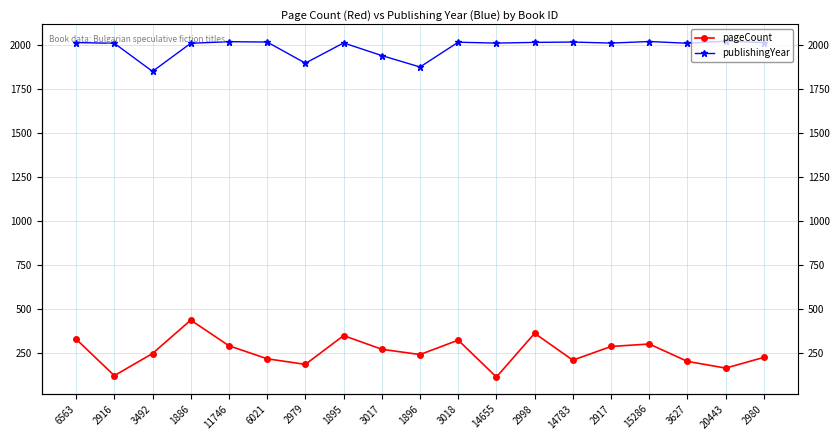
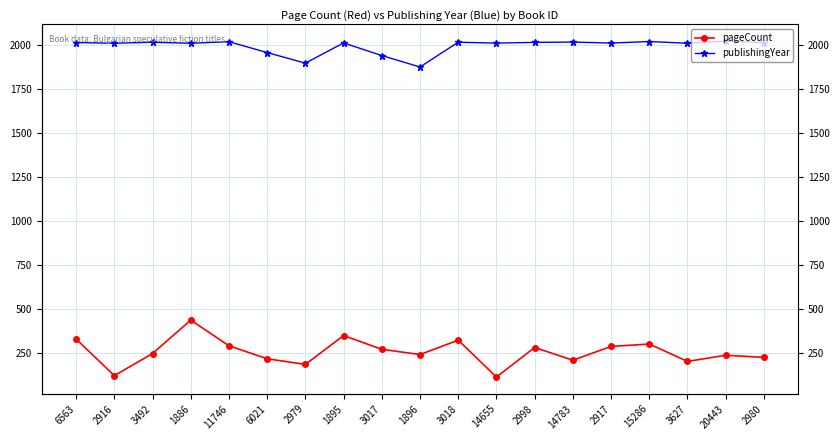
  {
    "pageCount": {
      "6563": 330,
      "2916": 120,
      "3492": 250,
      "1886": 440,
      "11746": 290,
      "6021": 220,
      "2979": 180,
      "1895": 350,
      "3017": 270,
      "1896": 240,
      "3018": 320,
      "14655": 110,
-     "2998": 360,
+     "2998": 280,
      "14783": 210,
      "2917": 290,
      "15286": 300,
      "3627": 200,
-     "20443": 160,
+     "20443": 240,
      "2980": 220
    },
    "publishingYear": {
      "6563": 2020,
      "2916": 2010,
-     "3492": 1850,
+     "3492": 2020,
      "1886": 2010,
      "11746": 2020,
-     "6021": 2020,
+     "6021": 1960,
      "2979": 1900,
      "1895": 2010,
      "3017": 1940,
      "1896": 1880,
      "3018": 2020,
      "14655": 2010,
      "2998": 2020,
      "14783": 2020,
      "2917": 2010,
      "15286": 2020,
      "3627": 2010
    }
  }
